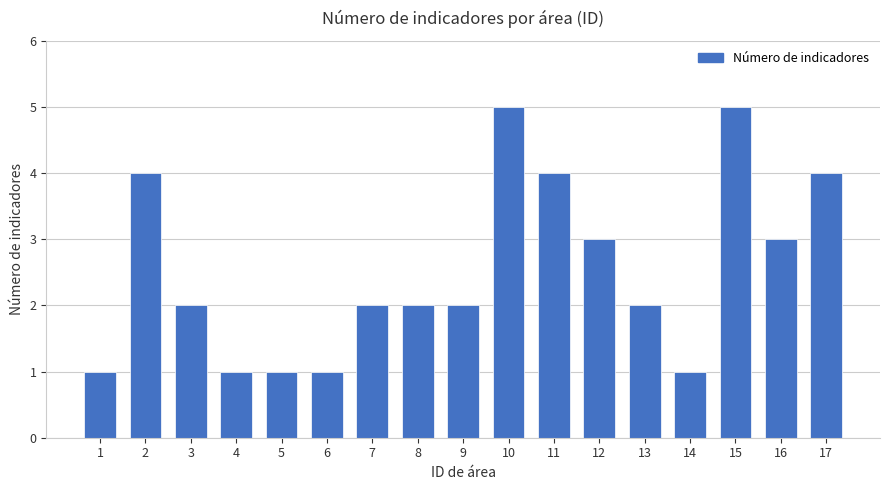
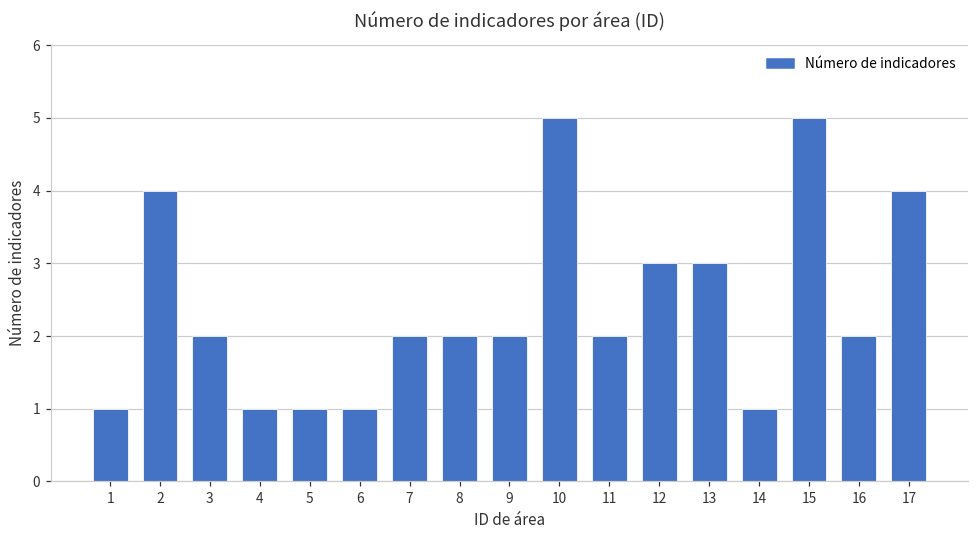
  {
    "1": 1,
    "2": 4,
    "3": 2,
    "4": 1,
    "5": 1,
    "6": 1,
    "7": 2,
    "8": 2,
    "9": 2,
    "10": 5,
-   "11": 4,
+   "11": 2,
    "12": 3,
-   "13": 2,
+   "13": 3,
    "14": 1,
    "15": 5,
-   "16": 3,
+   "16": 2,
    "17": 4
  }
